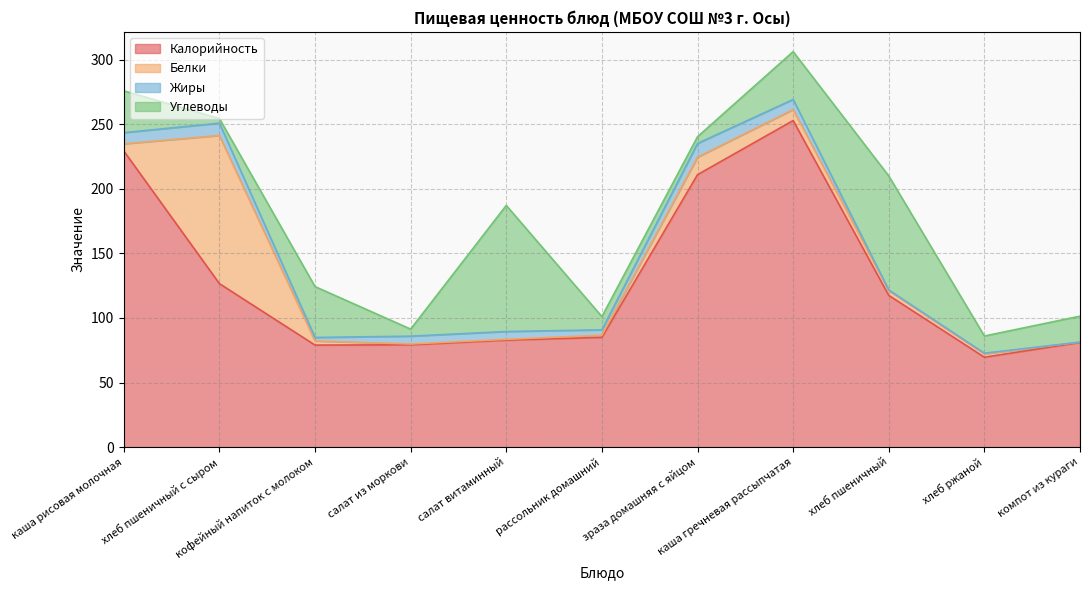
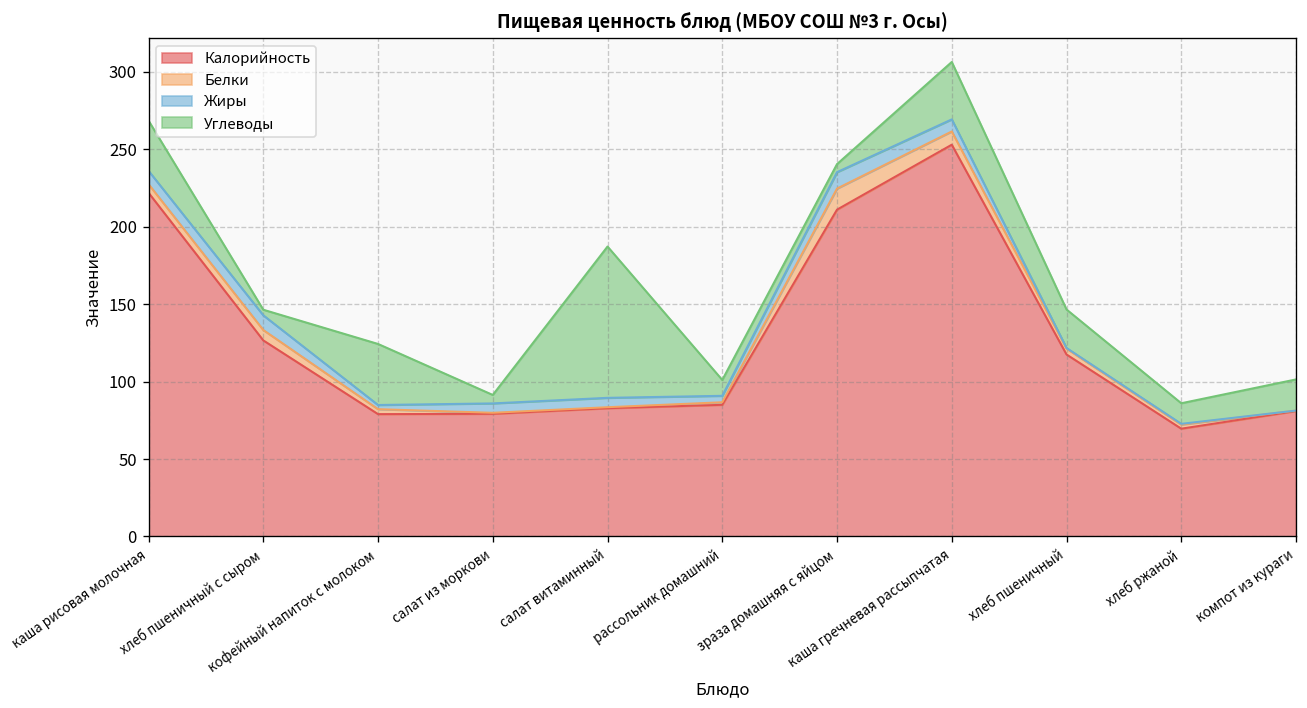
  {
    "Калорийность": {
-     "каша рисовая молочная": 229,
+     "каша рисовая молочная": 222,
      "хлеб пшеничный с сыром": 127,
      "кофейный напиток с молоком": 79,
      "зраза домашняя с яйцом": 211,
      "каша гречневая рассыпчатая": 253,
      "хлеб пшеничный": 118,
      "хлеб ржаной": 70
    },
    "Белки": {
      "каша рисовая молочная": 6,
-     "хлеб пшеничный с сыром": 115,
+     "хлеб пшеничный с сыром": 7,
      "кофейный напиток с молоком": 3,
      "зраза домашняя с яйцом": 14,
      "каша гречневая рассыпчатая": 9
    },
    "Жиры": {
      "каша рисовая молочная": 9,
      "хлеб пшеничный с сыром": 10,
      "кофейный напиток с молоком": 3,
      "салат из моркови": 6,
      "салат витаминный": 6,
      "рассольник домашний": 4,
      "зраза домашняя с яйцом": 11,
      "каша гречневая рассыпчатая": 8
    },
    "Углеводы": {
      "каша рисовая молочная": 32,
      "кофейный напиток с молоком": 39,
      "салат из моркови": 5,
      "салат витаминный": 98,
      "рассольник домашний": 10,
      "зраза домашняя с яйцом": 5,
      "каша гречневая рассыпчатая": 37,
-     "хлеб пшеничный": 88,
+     "хлеб пшеничный": 25,
      "хлеб ржаной": 13,
      "компот из кураги": 20
    }
  }
